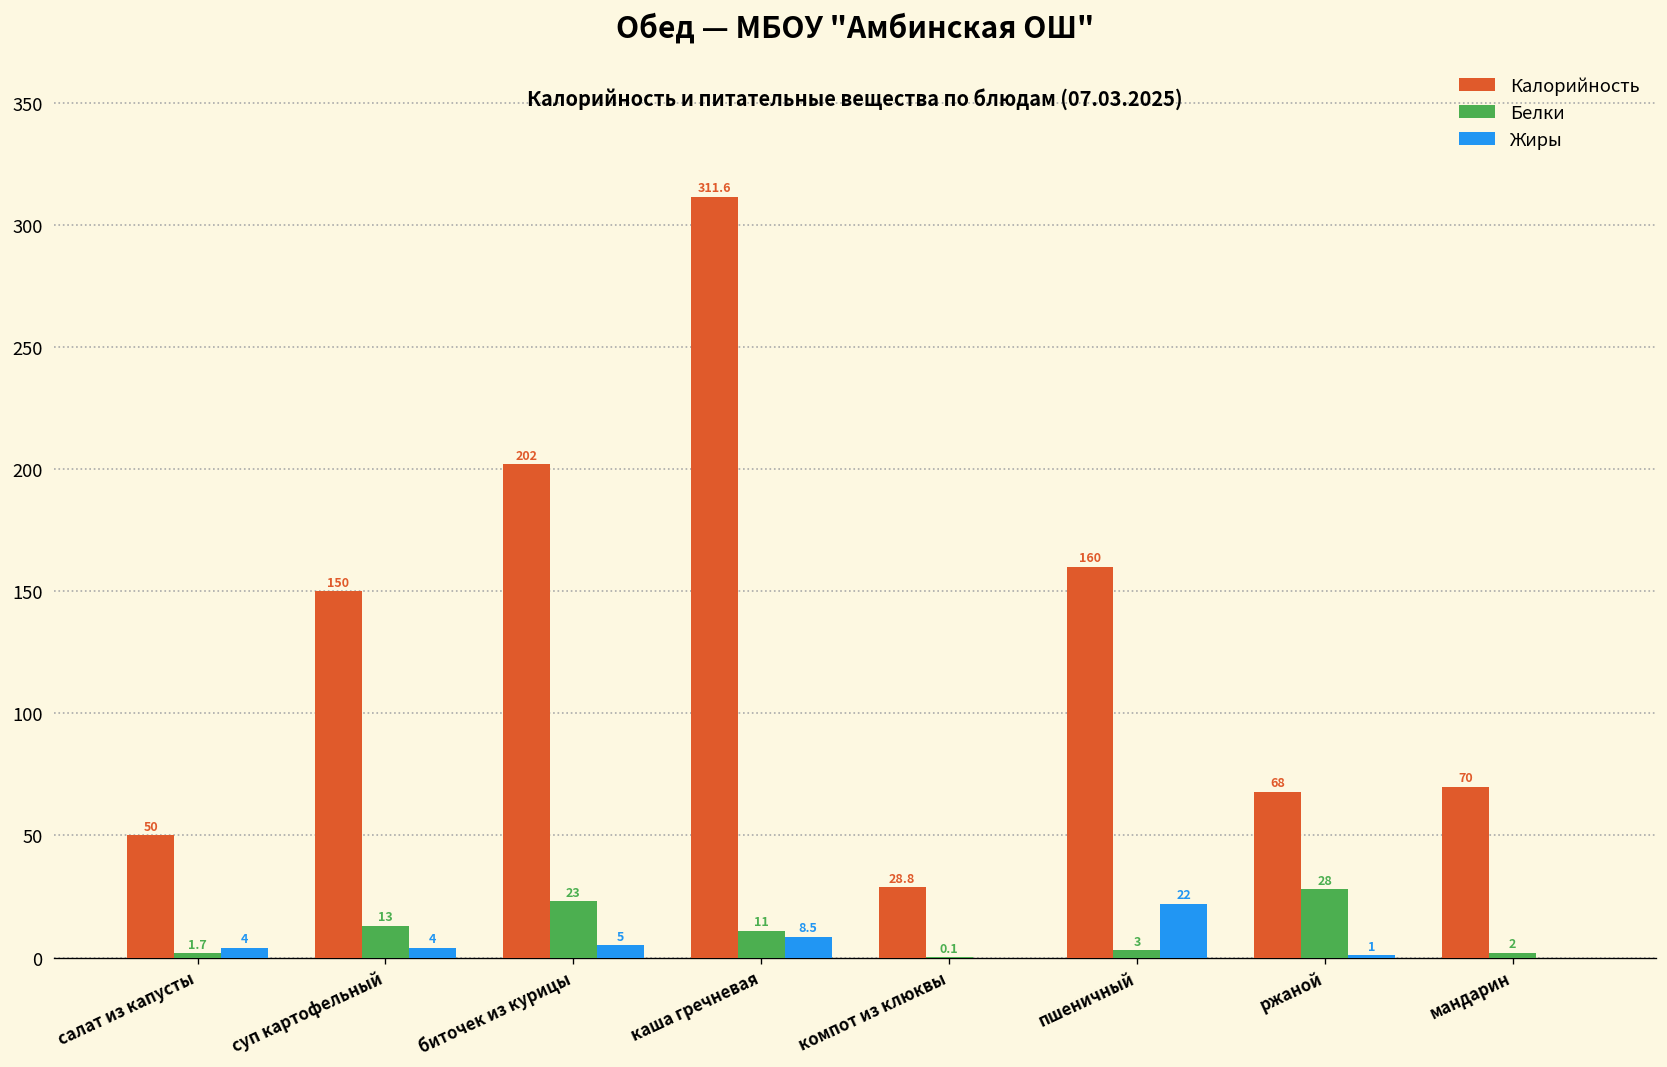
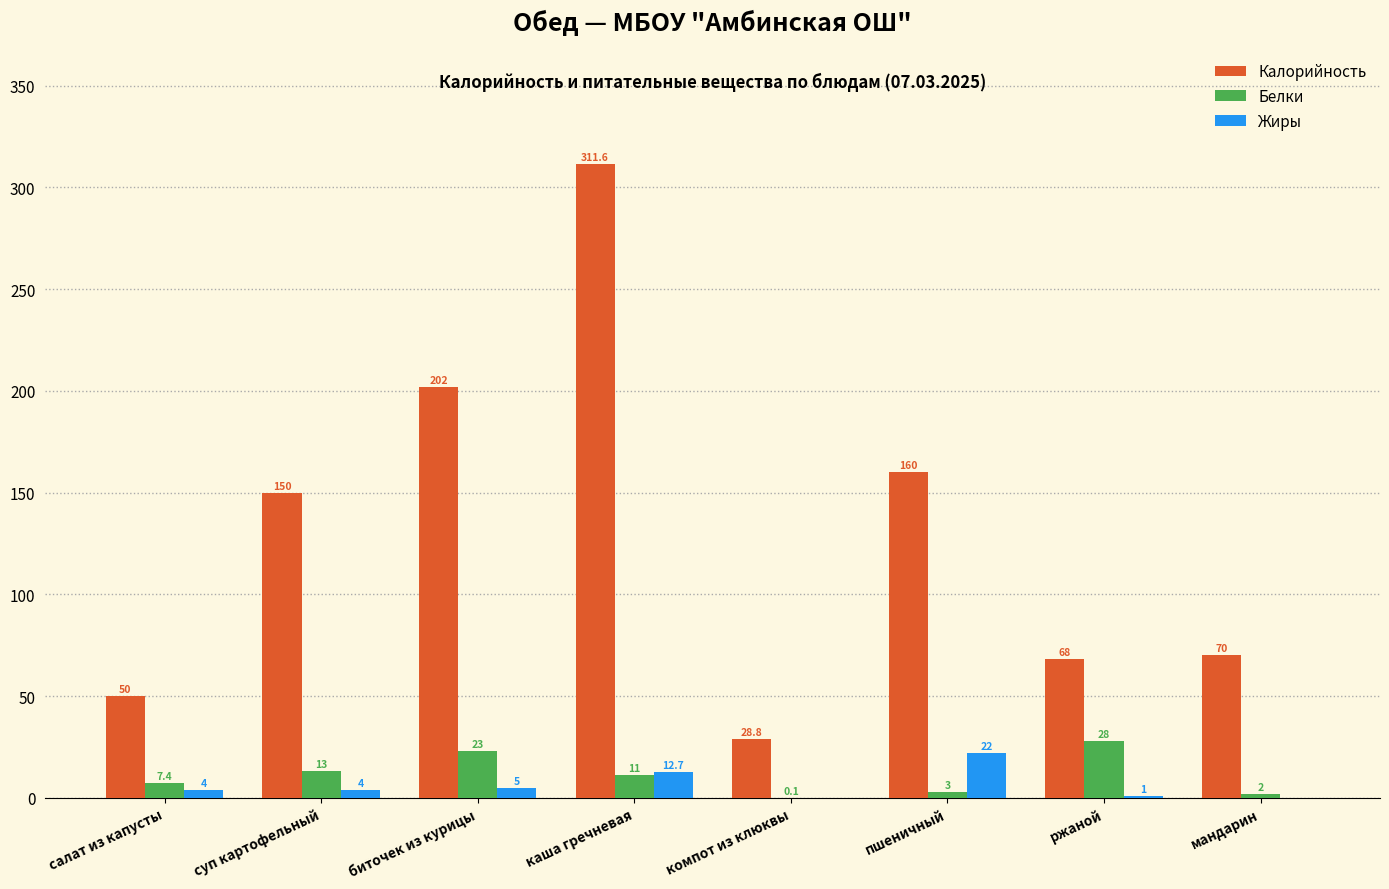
  {
    "Калорийность": {
      "салат из капусты": 50,
      "суп картофельный": 150,
      "биточек из курицы": 202,
      "каша гречневая": 311.6,
      "компот из клюквы": 28.8,
      "пшеничный": 160,
      "ржаной": 68,
      "мандарин": 70
    },
    "Белки": {
-     "салат из капусты": 1.7,
+     "салат из капусты": 7.4,
      "суп картофельный": 13,
      "биточек из курицы": 23,
      "каша гречневая": 11,
      "компот из клюквы": 0.1,
      "пшеничный": 3,
      "ржаной": 28,
      "мандарин": 2
    },
    "Жиры": {
      "салат из капусты": 4,
      "суп картофельный": 4,
      "биточек из курицы": 5,
-     "каша гречневая": 8.5,
+     "каша гречневая": 12.7,
      "пшеничный": 22,
      "ржаной": 1
    }
  }
